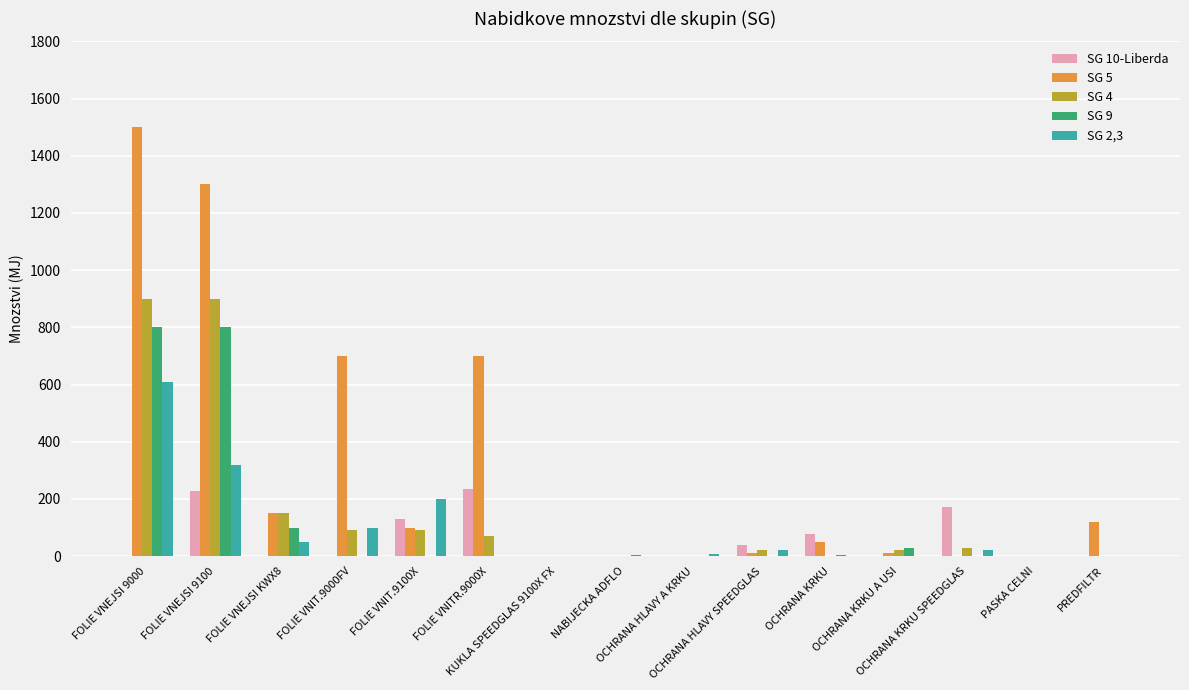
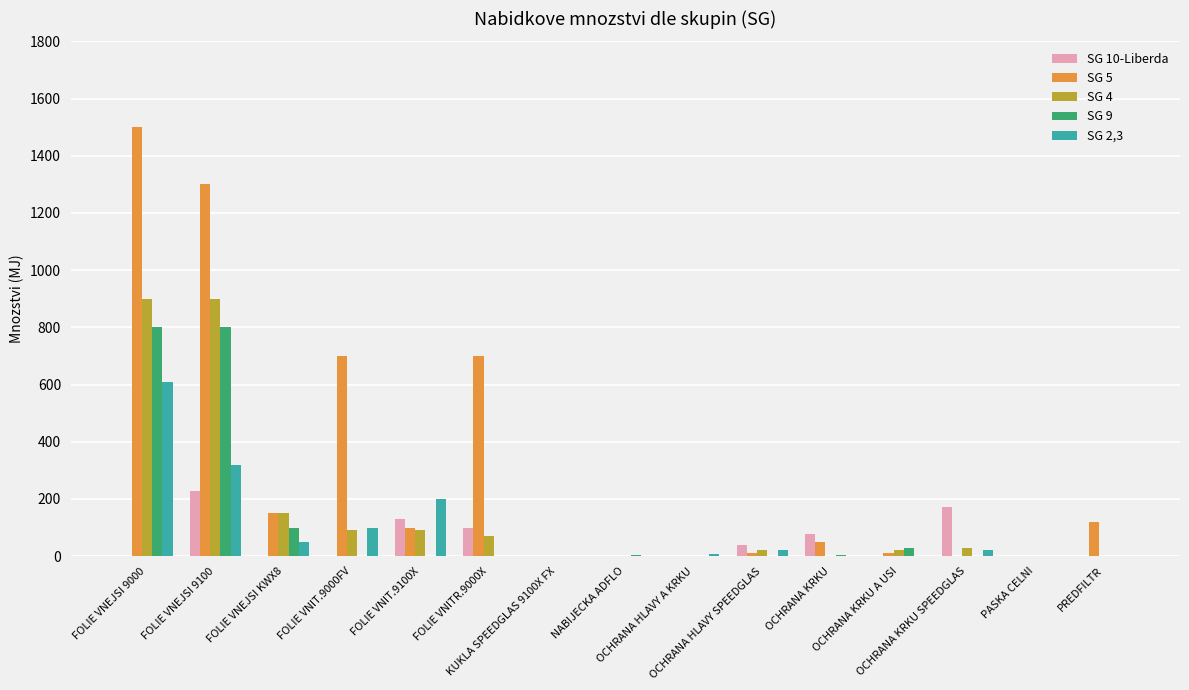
  {
    "SG 10-Liberda": {
      "FOLIE VNEJSI 9000": 0,
      "FOLIE VNEJSI 9100": 230,
      "FOLIE VNEJSI KWX8": 0,
      "FOLIE VNIT.9000FV": 0,
      "FOLIE VNIT.9100X": 130,
-     "FOLIE VNITR.9000X": 230,
+     "FOLIE VNITR.9000X": 100,
      "KUKLA SPEEDGLAS 9100X FX": 0,
      "NABIJECKA ADFLO": 0,
      "OCHRANA HLAVY A KRKU": 0,
      "OCHRANA HLAVY SPEEDGLAS": 40,
      "OCHRANA KRKU": 80,
      "OCHRANA KRKU A USI": 0,
      "OCHRANA KRKU SPEEDGLAS": 170,
      "PASKA CELNI": 0,
      "PREDFILTR": 0
    }
  }
